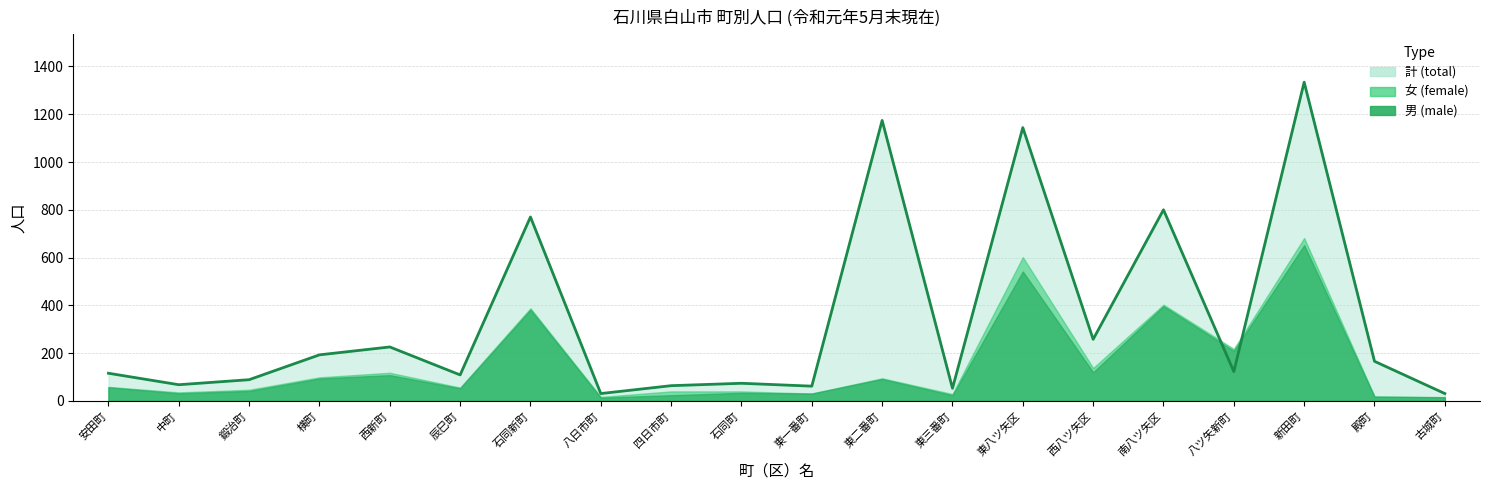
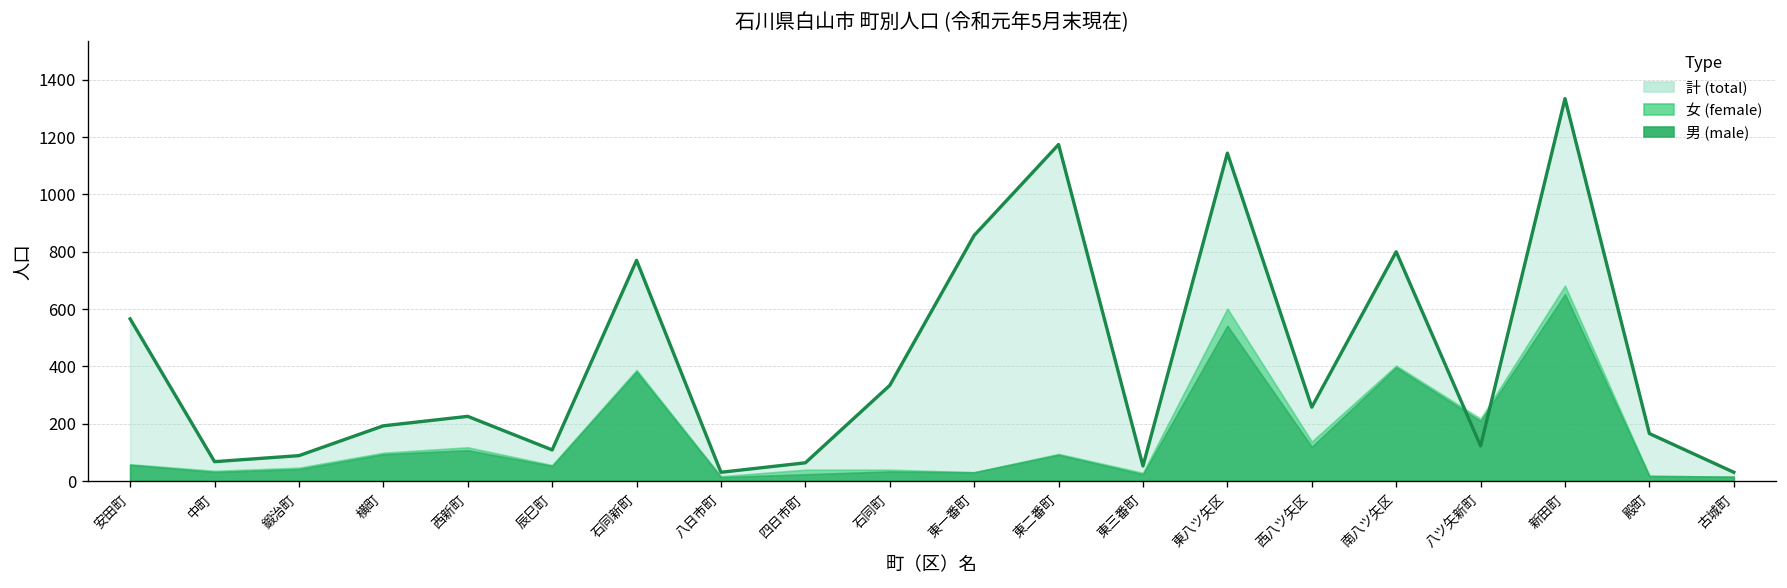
  {
    "計 (total)": {
-     "安田町": 120,
+     "安田町": 570,
      "中町": 70,
      "鍛治町": 90,
      "横町": 190,
      "西新町": 230,
      "辰巳町": 110,
      "石同新町": 770,
      "八日市町": 30,
      "四日市町": 60,
-     "石同町": 70,
-     "東一番町": 60,
+     "石同町": 330,
+     "東一番町": 860,
      "東二番町": 1170,
      "東三番町": 50,
      "東八ツ矢区": 1140,
      "西八ツ矢区": 260,
      "南八ツ矢区": 800,
      "八ツ矢新町": 120,
      "新田町": 1330,
      "殿町": 170,
      "古城町": 30
    }
  }
